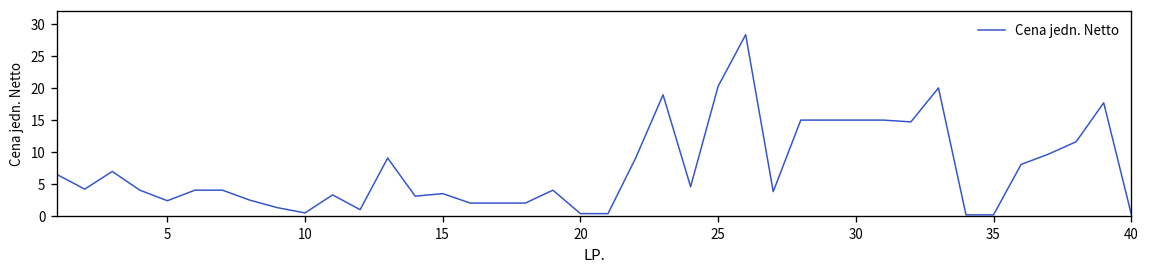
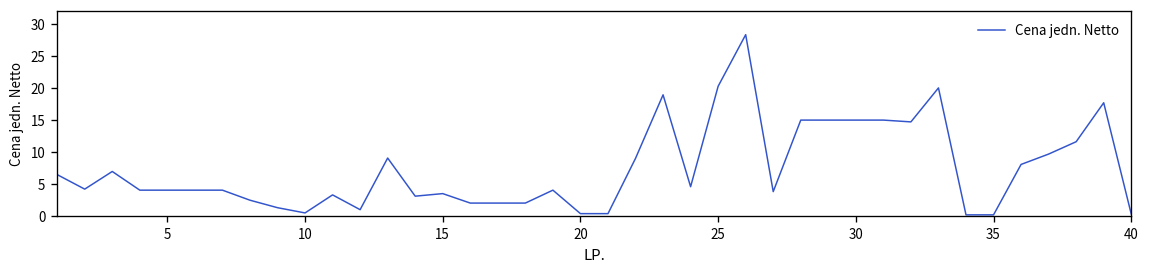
  {
-   "5": 2,
+   "5": 4,
    "10": 0,
    "15": 4,
    "20": 0,
    "25": 20,
    "30": 15,
    "35": 0,
    "40": 0
  }
